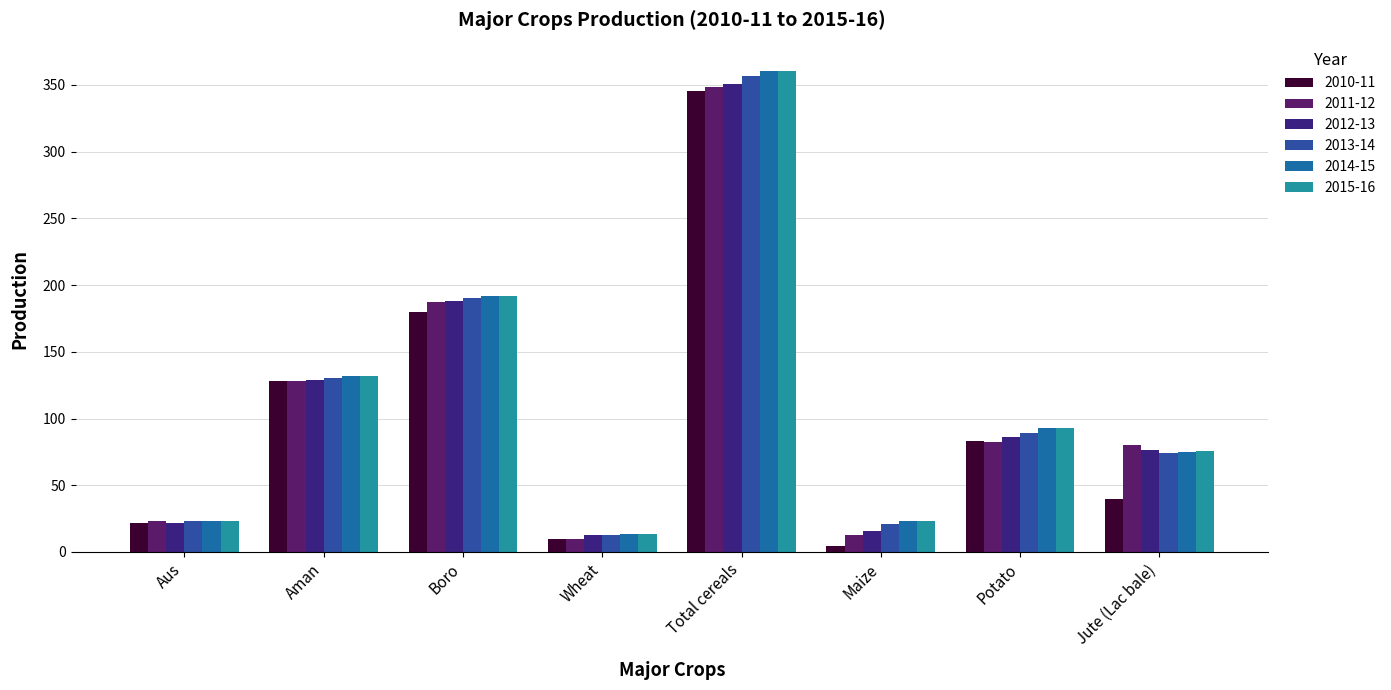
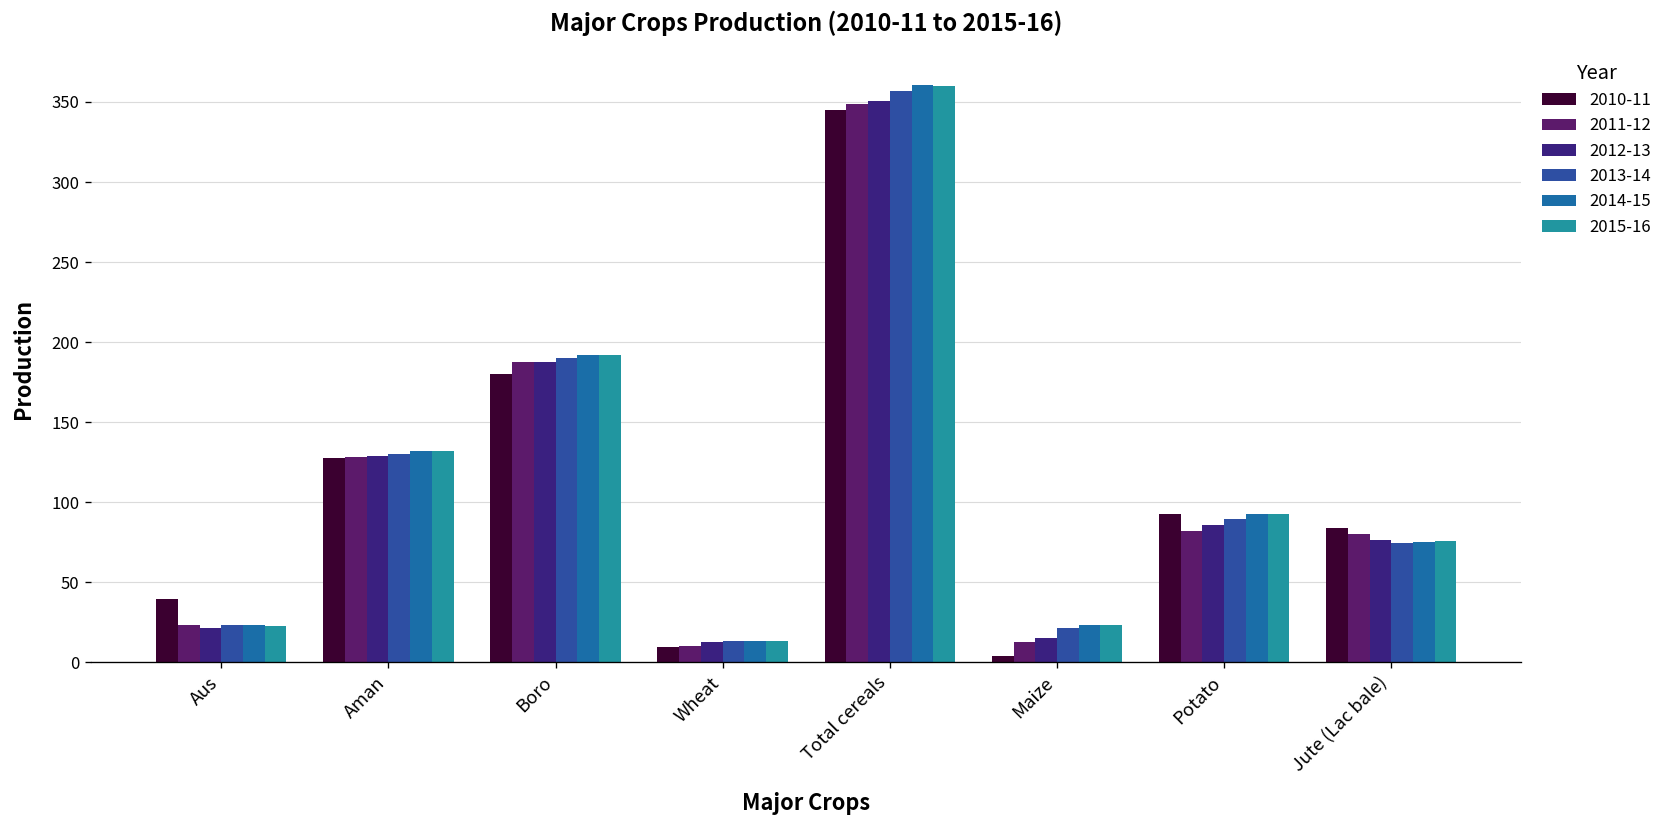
  {
    "2010-11": {
-     "Aus": 21,
+     "Aus": 40,
      "Aman": 128,
      "Boro": 180,
      "Wheat": 10,
      "Total cereals": 345,
      "Maize": 4,
-     "Potato": 83,
-     "Jute (Lac bale)": 39
+     "Potato": 93,
+     "Jute (Lac bale)": 84
    }
  }
